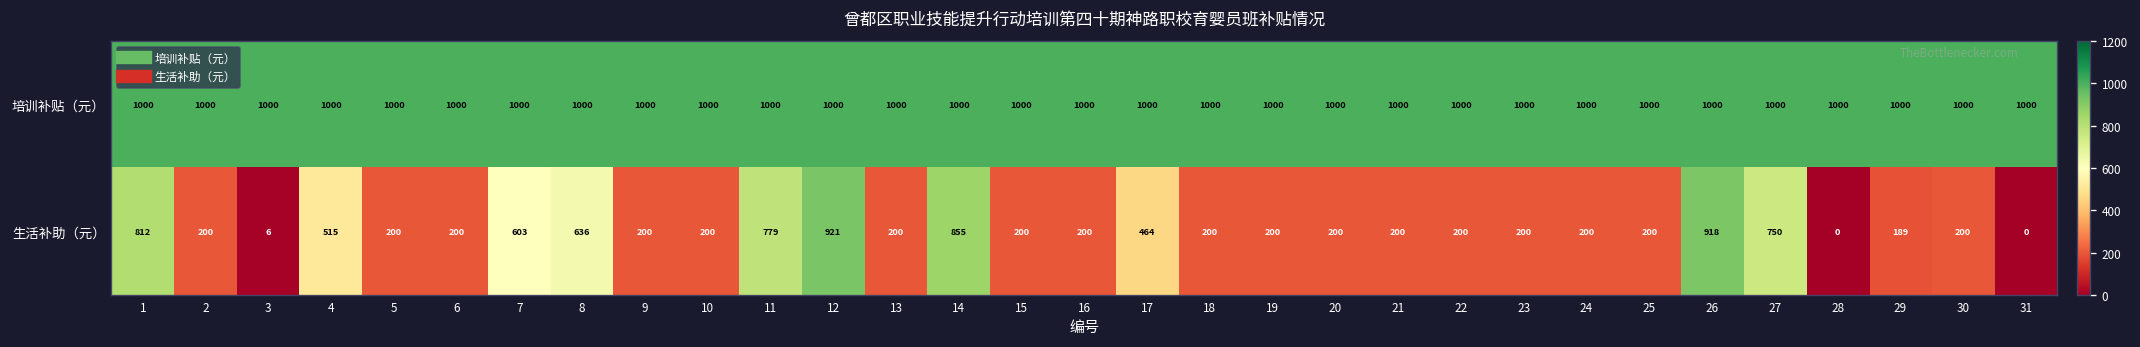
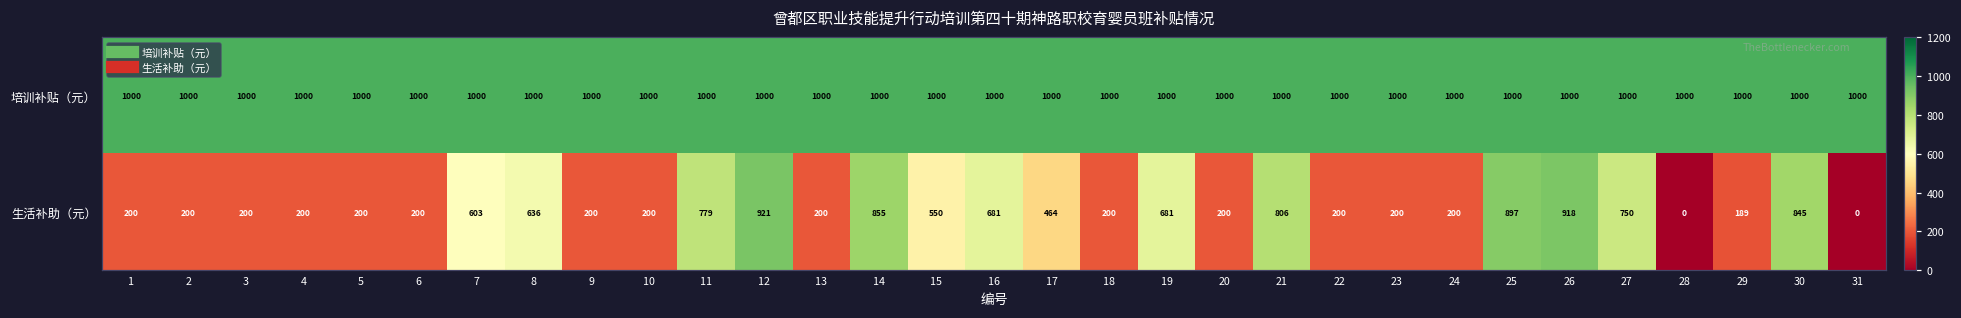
  {
    "培训补贴（元）": {
      "1": 1000,
      "2": 1000,
      "3": 1000,
      "4": 1000,
      "5": 1000,
      "6": 1000,
      "7": 1000,
      "8": 1000,
      "9": 1000,
      "10": 1000,
      "11": 1000,
      "12": 1000,
      "13": 1000,
      "14": 1000,
      "15": 1000,
      "16": 1000,
      "17": 1000,
      "18": 1000,
      "19": 1000,
      "20": 1000,
      "21": 1000,
      "22": 1000,
      "23": 1000,
      "24": 1000,
      "25": 1000,
      "26": 1000,
      "27": 1000,
      "28": 1000,
      "29": 1000,
      "31": 1000
    },
    "生活补助（元）": {
-     "1": 812,
+     "1": 200,
      "2": 200,
-     "3": 6,
-     "4": 515,
+     "3": 200,
+     "4": 200,
      "5": 200,
      "6": 200,
      "7": 603,
      "8": 636,
      "9": 200,
      "10": 200,
      "11": 779,
      "12": 921,
      "13": 200,
      "14": 855,
-     "15": 200,
-     "16": 200,
+     "15": 550,
+     "16": 681,
      "17": 464,
      "18": 200,
-     "19": 200,
+     "19": 681,
      "20": 200,
-     "21": 200,
+     "21": 806,
      "22": 200,
      "23": 200,
      "24": 200,
-     "25": 200,
+     "25": 897,
      "26": 918,
      "27": 750,
      "28": 0,
      "29": 189,
-     "30": 200,
+     "30": 845,
      "31": 0
    }
  }
